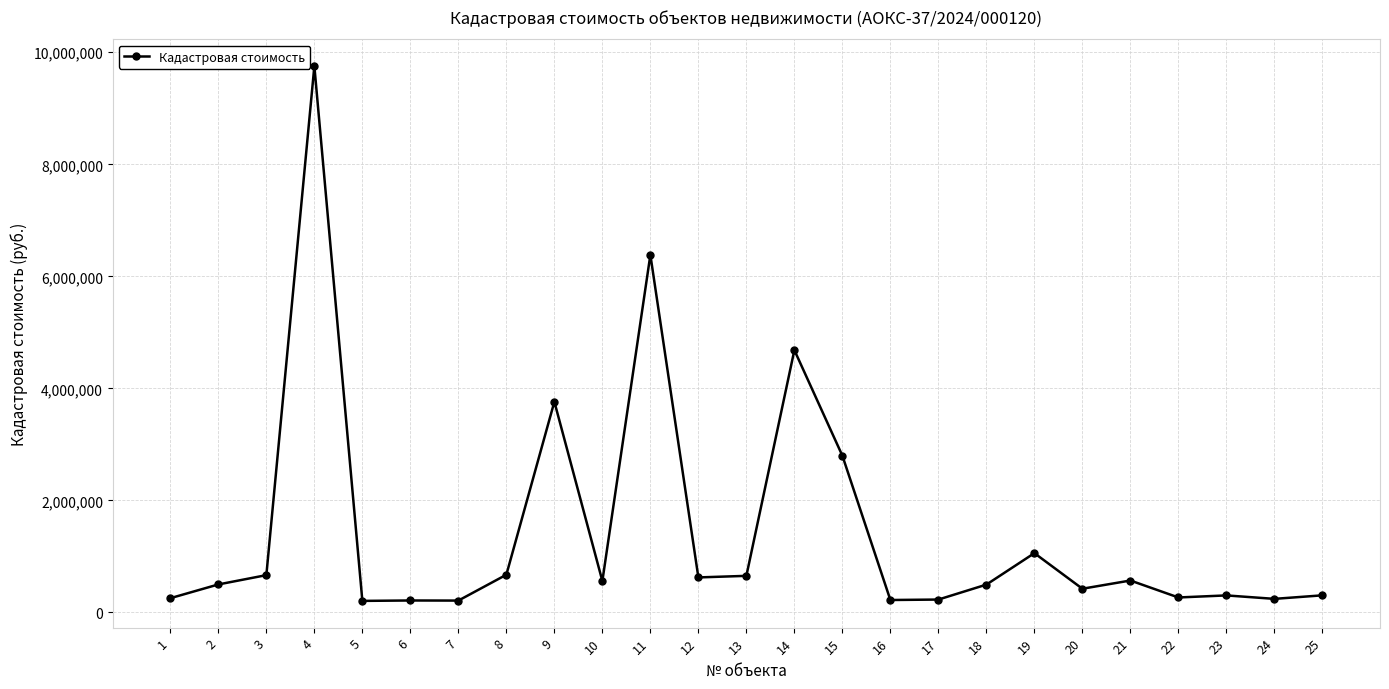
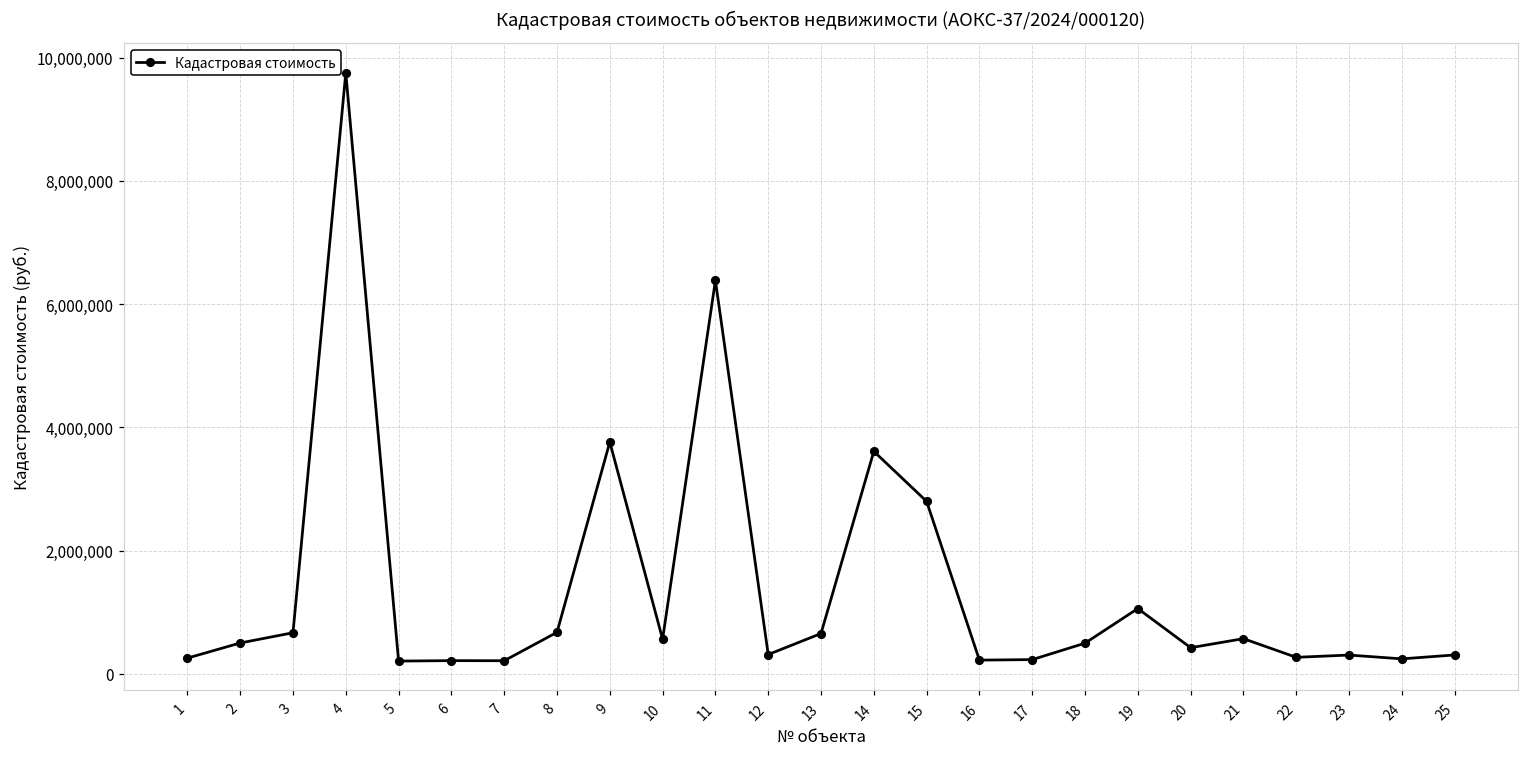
  {
    "1": "300,000",
    "2": "500,000",
    "3": "700,000",
    "4": "9,800,000",
    "5": "200,000",
    "6": "200,000",
    "7": "200,000",
    "8": "700,000",
    "9": "3,800,000",
    "10": "600,000",
    "11": "6,400,000",
-   "12": "600,000",
+   "12": "300,000",
    "13": "700,000",
-   "14": "4,700,000",
+   "14": "3,600,000",
    "15": "2,800,000",
    "16": "200,000",
    "17": "200,000",
    "18": "500,000",
    "19": "1,100,000",
    "20": "400,000",
    "21": "600,000",
    "22": "300,000",
    "23": "300,000",
    "24": "200,000",
    "25": "300,000"
  }
